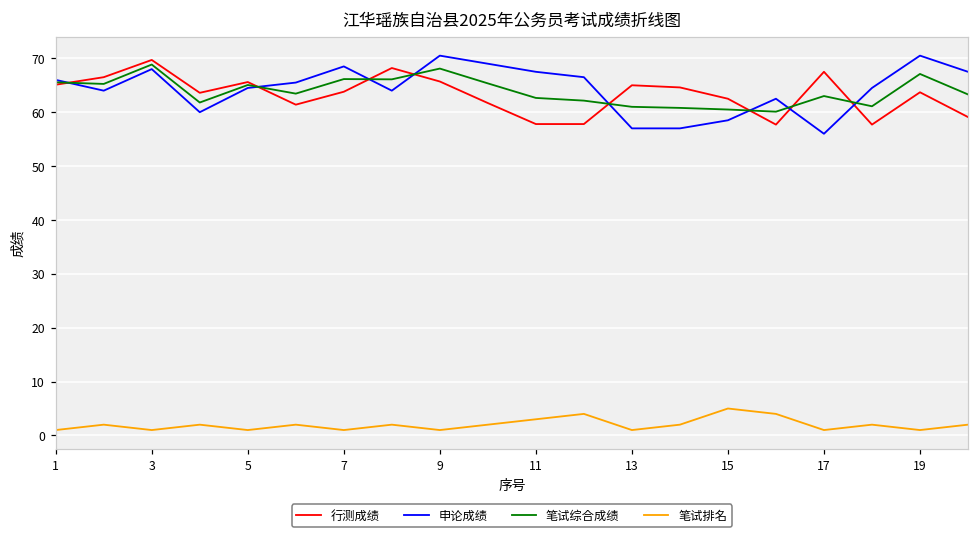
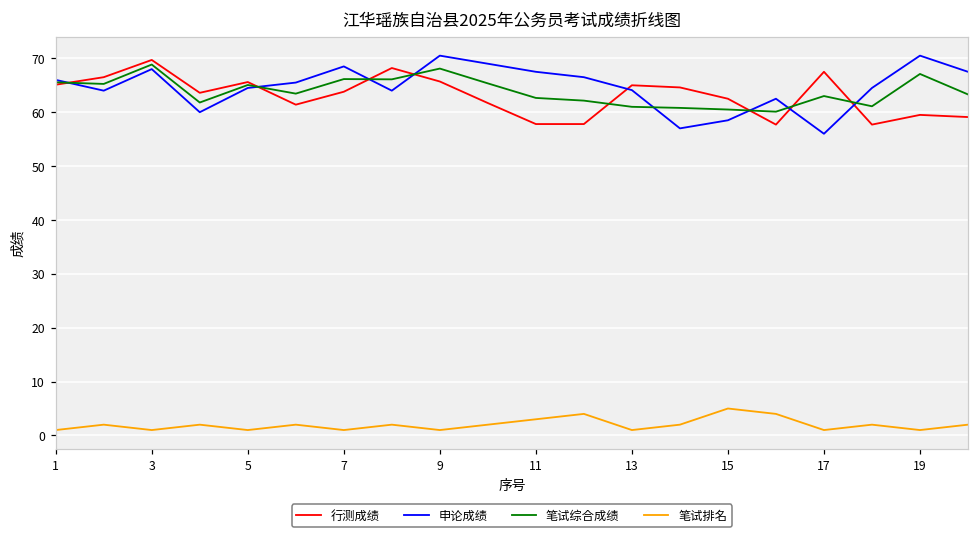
  {
    "行测成绩": {
      "3": 70,
      "5": 66,
      "7": 64,
      "9": 66,
      "11": 58,
      "13": 65,
      "15": 63,
      "17": 68,
-     "19": 64
+     "19": 60
    },
    "申论成绩": {
      "3": 68,
      "5": 65,
      "7": 69,
      "9": 71,
      "11": 68,
-     "13": 57,
+     "13": 64,
      "15": 59,
      "17": 56,
      "19": 71
    },
    "笔试综合成绩": {
      "3": 69,
      "5": 65,
      "7": 66,
      "9": 68,
      "11": 63,
      "13": 61,
      "15": 61,
      "17": 63,
      "19": 67
    },
    "笔试排名": {
      "1": 1,
      "3": 1,
      "5": 1,
      "7": 1,
      "9": 1,
      "11": 3,
      "13": 1,
      "15": 5,
      "17": 1,
      "19": 1
    }
  }
